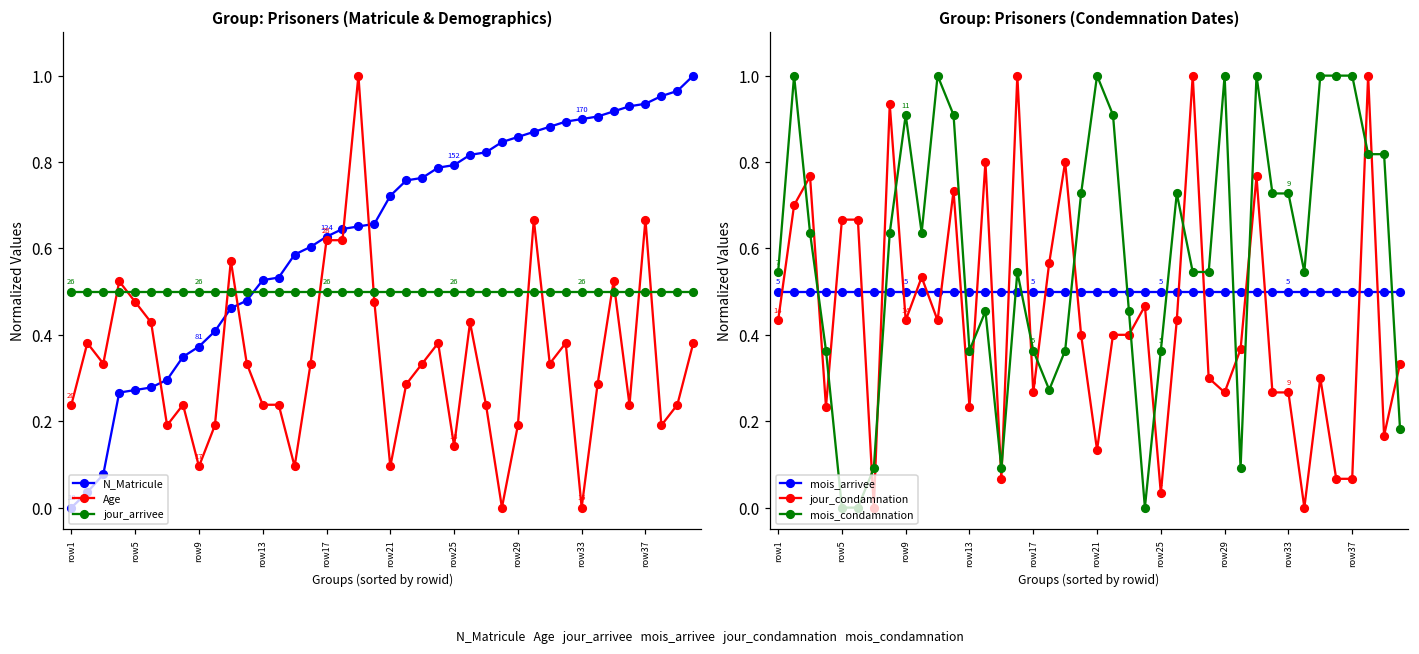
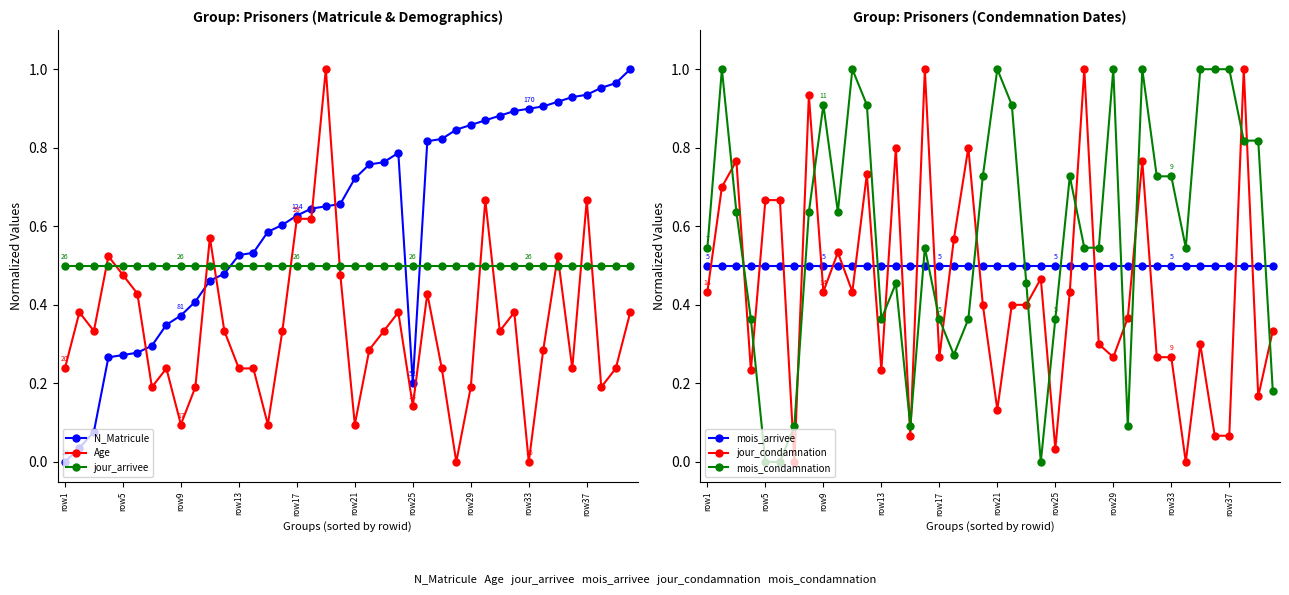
  {
    "Group: Prisoners (Matricule & Demographics)": {
      "N_Matricule": {
-       "row25": 152
+       "row25": 52
      },
      "Age": {
        "row5": 0.48,
        "row13": 0.24,
        "row17": 0.62,
        "row21": 0.10,
        "row29": 0.19,
        "row37": 0.67
      },
      "jour_arrivee": {
        "row5": 0.50,
        "row13": 0.50,
        "row21": 0.50,
        "row29": 0.50,
        "row37": 0.50
      }
    },
    "Group: Prisoners (Condemnation Dates)": {
      "mois_arrivee": {
        "row5": 0.50,
        "row13": 0.50,
        "row21": 0.50,
        "row29": 0.50,
        "row37": 0.50
      },
      "jour_condamnation": {
        "row5": 0.67,
        "row13": 0.23,
        "row17": 0.27,
        "row21": 0.13,
        "row25": 0.03,
        "row29": 0.27,
        "row37": 0.07
      },
      "mois_condamnation": {
        "row13": 0.36,
        "row21": 1.00,
        "row29": 1.00,
        "row37": 1.00
      }
    }
  }
